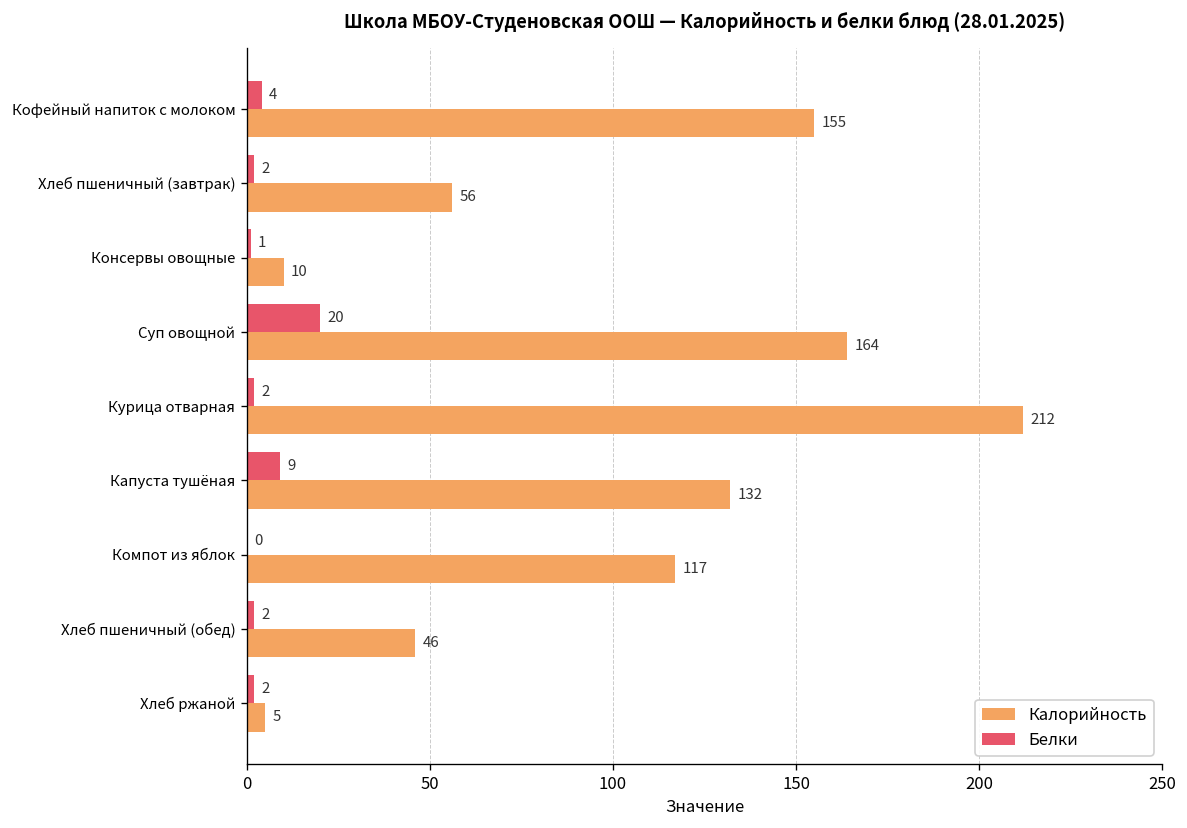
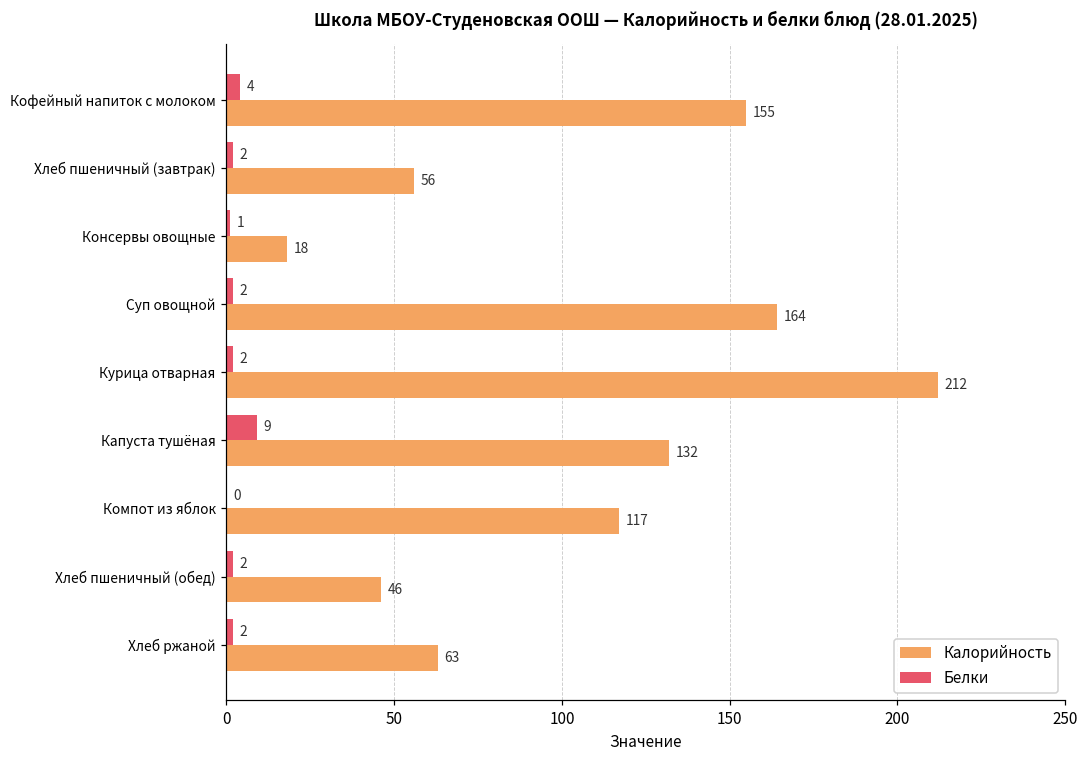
  {
    "Калорийность": {
      "Кофейный напиток с молоком": 155,
      "Хлеб пшеничный (завтрак)": 56,
-     "Консервы овощные": 10,
+     "Консервы овощные": 18,
      "Суп овощной": 164,
      "Курица отварная": 212,
      "Капуста тушёная": 132,
      "Компот из яблок": 117,
      "Хлеб пшеничный (обед)": 46,
-     "Хлеб ржаной": 5
+     "Хлеб ржаной": 63
    },
    "Белки": {
      "Кофейный напиток с молоком": 4,
      "Хлеб пшеничный (завтрак)": 2,
      "Консервы овощные": 1,
-     "Суп овощной": 20,
+     "Суп овощной": 2,
      "Курица отварная": 2,
      "Капуста тушёная": 9,
      "Компот из яблок": 0,
      "Хлеб пшеничный (обед)": 2,
      "Хлеб ржаной": 2
    }
  }
